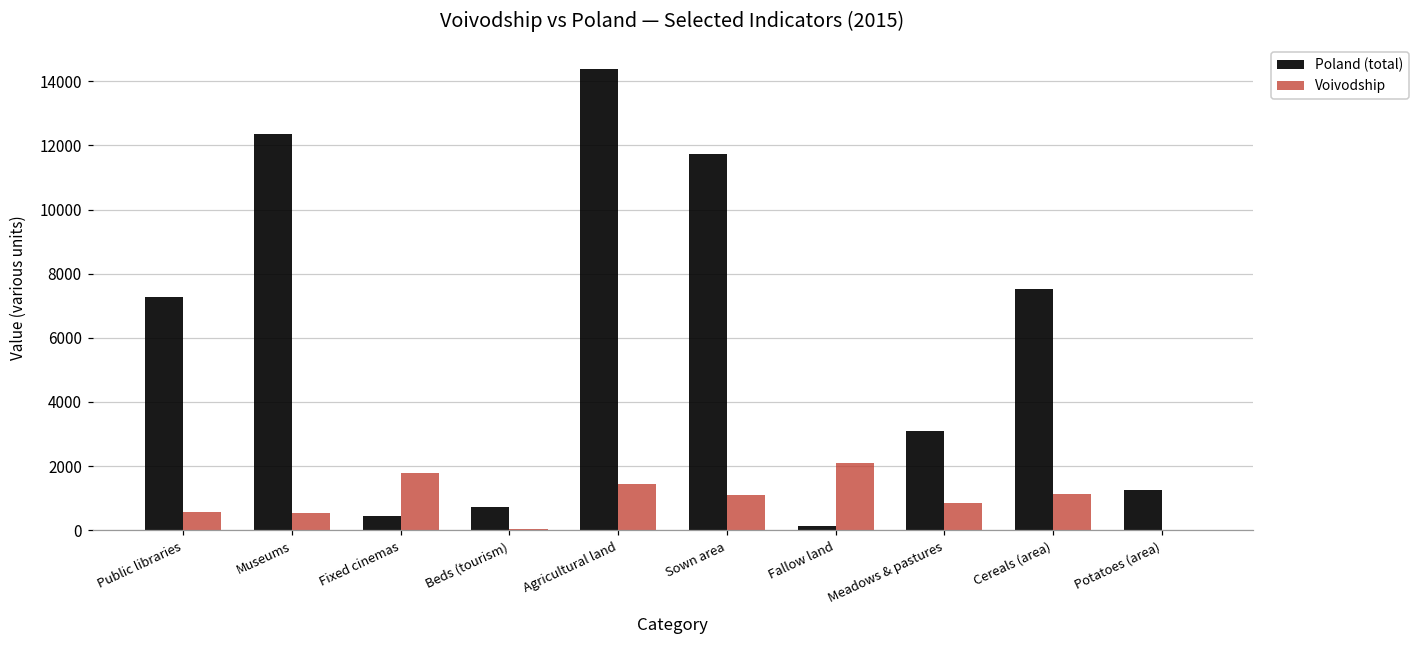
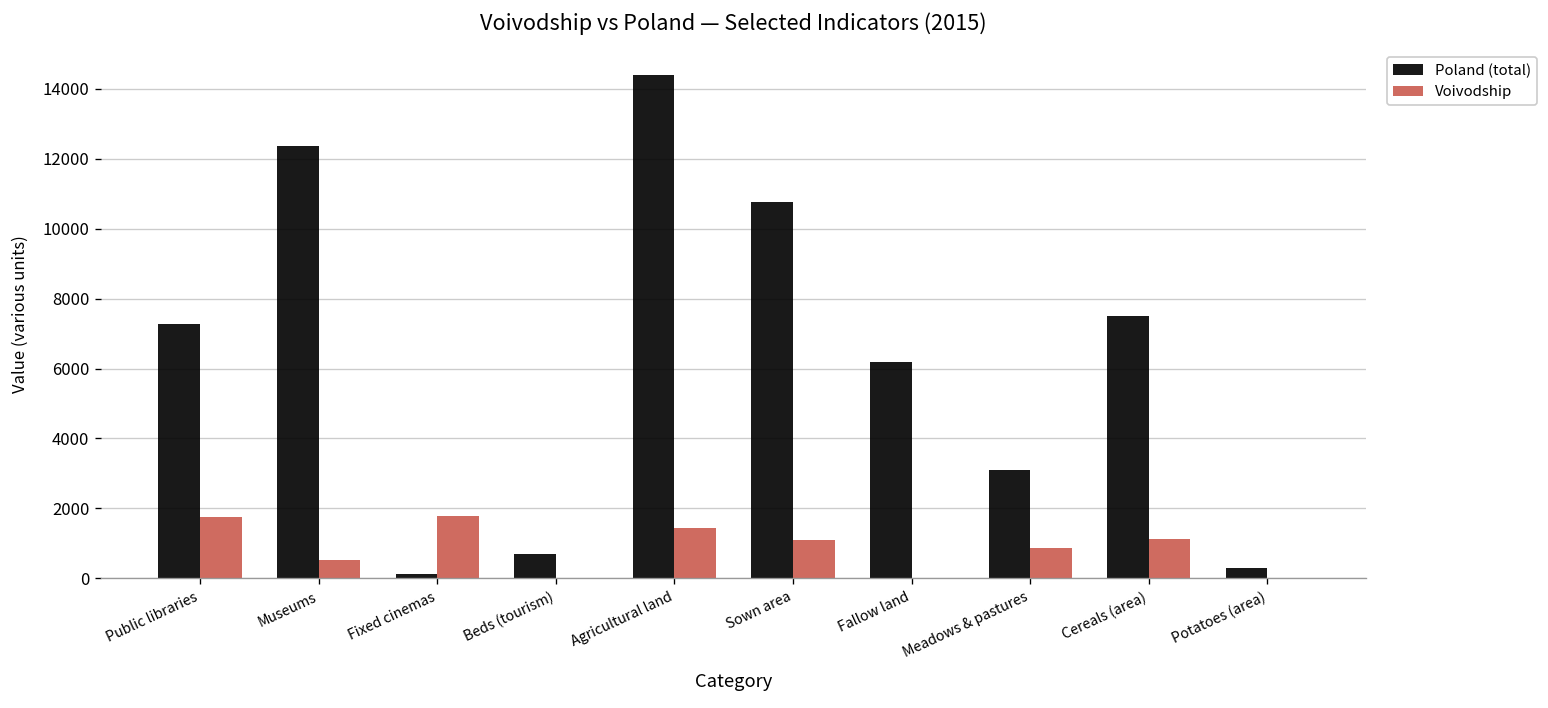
  {
    "Poland (total)": {
      "Public libraries": 7300,
      "Museums": 12400,
-     "Fixed cinemas": 400,
+     "Fixed cinemas": 100,
      "Beds (tourism)": 700,
      "Agricultural land": 14400,
-     "Sown area": 11700,
-     "Fallow land": 100,
+     "Sown area": 10800,
+     "Fallow land": 6200,
      "Meadows & pastures": 3100,
      "Cereals (area)": 7500,
-     "Potatoes (area)": 1300
+     "Potatoes (area)": 300
    },
    "Voivodship": {
-     "Public libraries": 600,
+     "Public libraries": 1800,
      "Museums": 500,
      "Fixed cinemas": 1800,
      "Agricultural land": 1400,
      "Sown area": 1100,
-     "Fallow land": 2100,
+     "Fallow land": 0,
      "Meadows & pastures": 900,
      "Cereals (area)": 1100
    }
  }
